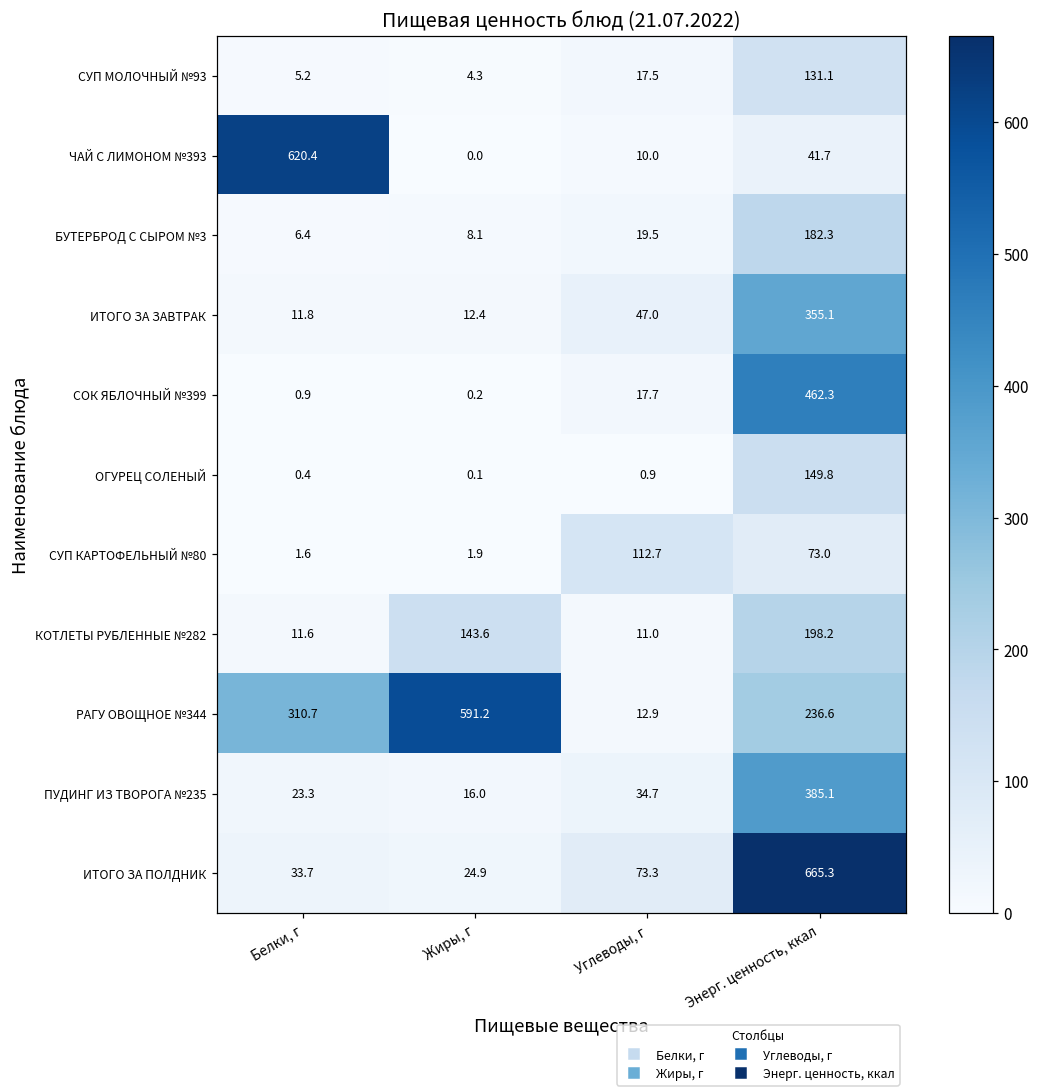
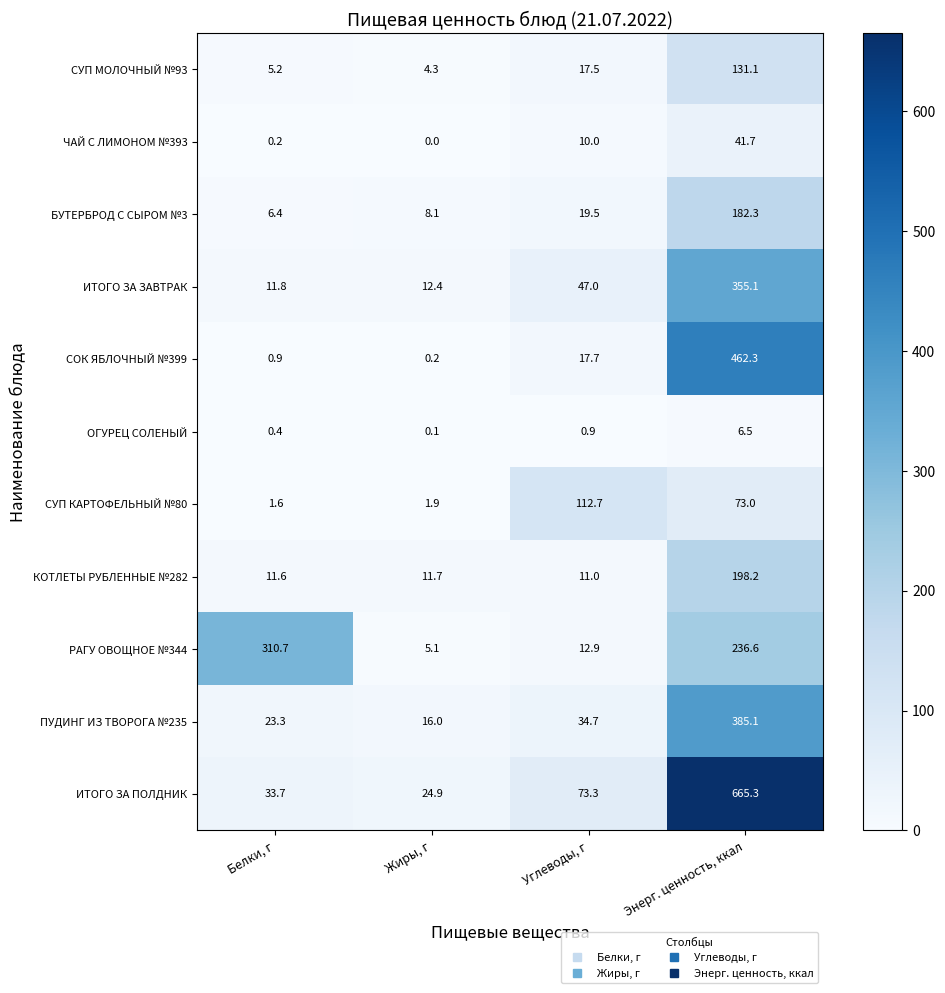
  {
    "СУП МОЛОЧНЫЙ №93": {
      "Белки, г": 5.2,
      "Жиры, г": 4.3,
      "Углеводы, г": 17.5,
      "Энерг. ценность, ккал": 131.1
    },
    "ЧАЙ С ЛИМОНОМ №393": {
-     "Белки, г": 620.4,
+     "Белки, г": 0.2,
      "Жиры, г": 0.0,
      "Углеводы, г": 10.0,
      "Энерг. ценность, ккал": 41.7
    },
    "БУТЕРБРОД С СЫРОМ №3": {
      "Белки, г": 6.4,
      "Жиры, г": 8.1,
      "Углеводы, г": 19.5,
      "Энерг. ценность, ккал": 182.3
    },
    "ИТОГО ЗА ЗАВТРАК": {
      "Белки, г": 11.8,
      "Жиры, г": 12.4,
      "Углеводы, г": 47.0,
      "Энерг. ценность, ккал": 355.1
    },
    "СОК ЯБЛОЧНЫЙ №399": {
      "Белки, г": 0.9,
      "Жиры, г": 0.2,
      "Углеводы, г": 17.7,
      "Энерг. ценность, ккал": 462.3
    },
    "ОГУРЕЦ СОЛЕНЫЙ": {
      "Белки, г": 0.4,
      "Жиры, г": 0.1,
      "Углеводы, г": 0.9,
-     "Энерг. ценность, ккал": 149.8
+     "Энерг. ценность, ккал": 6.5
    },
    "СУП КАРТОФЕЛЬНЫЙ №80": {
      "Белки, г": 1.6,
      "Жиры, г": 1.9,
      "Углеводы, г": 112.7,
      "Энерг. ценность, ккал": 73.0
    },
    "КОТЛЕТЫ РУБЛЕННЫЕ №282": {
      "Белки, г": 11.6,
-     "Жиры, г": 143.6,
+     "Жиры, г": 11.7,
      "Углеводы, г": 11.0,
      "Энерг. ценность, ккал": 198.2
    },
    "РАГУ ОВОЩНОЕ №344": {
      "Белки, г": 310.7,
-     "Жиры, г": 591.2,
+     "Жиры, г": 5.1,
      "Углеводы, г": 12.9,
      "Энерг. ценность, ккал": 236.6
    },
    "ПУДИНГ ИЗ ТВОРОГА №235": {
      "Белки, г": 23.3,
      "Жиры, г": 16.0,
      "Углеводы, г": 34.7,
      "Энерг. ценность, ккал": 385.1
    },
    "ИТОГО ЗА ПОЛДНИК": {
      "Белки, г": 33.7,
      "Жиры, г": 24.9,
      "Углеводы, г": 73.3,
      "Энерг. ценность, ккал": 665.3
    }
  }
